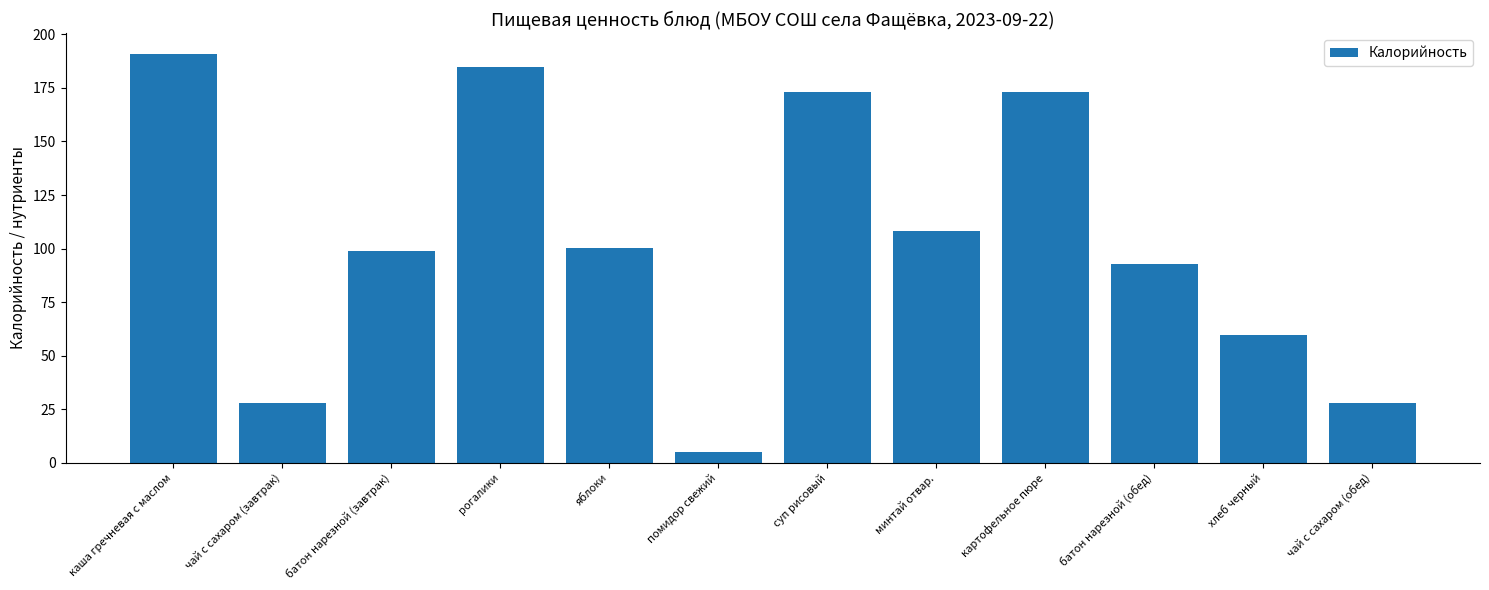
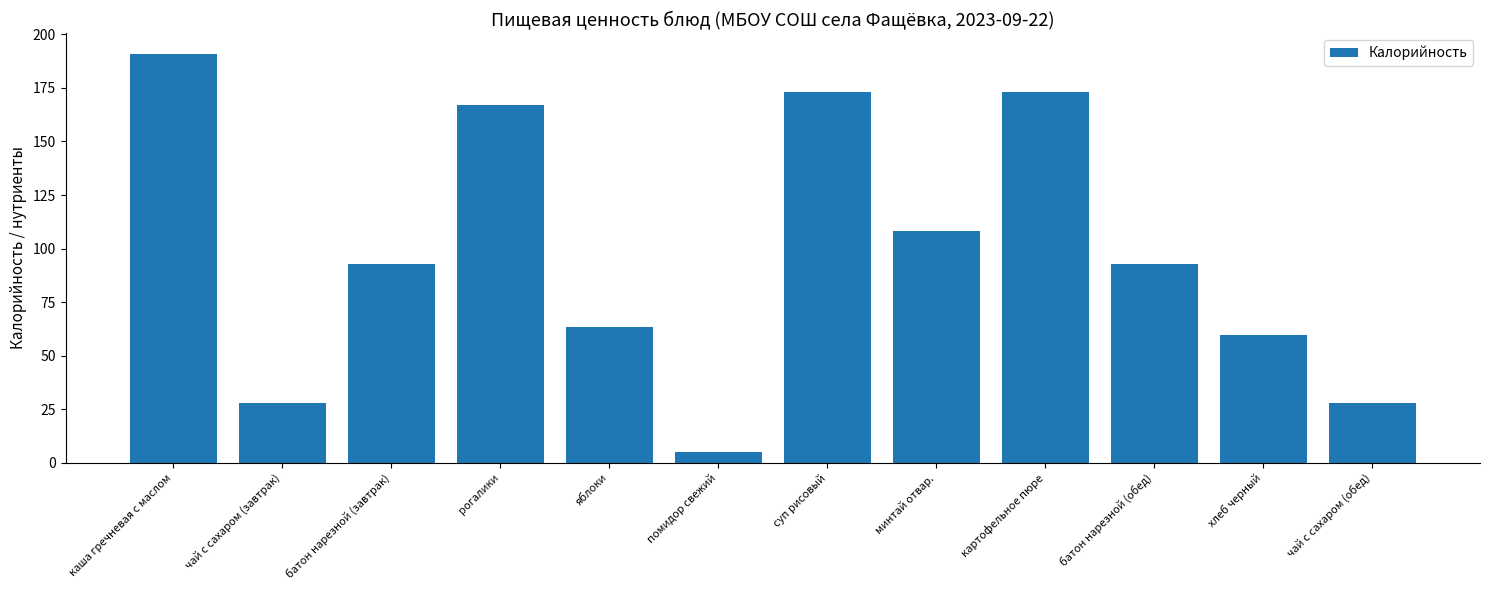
  {
    "каша гречневая с маслом": 191,
    "чай с сахаром (завтрак)": 28,
-   "батон нарезной (завтрак)": 99,
-   "рогалики": 185,
-   "яблоки": 100,
+   "батон нарезной (завтрак)": 93,
+   "рогалики": 167,
+   "яблоки": 64,
    "помидор свежий": 5,
    "суп рисовый": 173,
    "минтай отвар.": 108,
    "картофельное пюре": 173,
    "батон нарезной (обед)": 93,
    "хлеб черный": 60,
    "чай с сахаром (обед)": 28
  }
